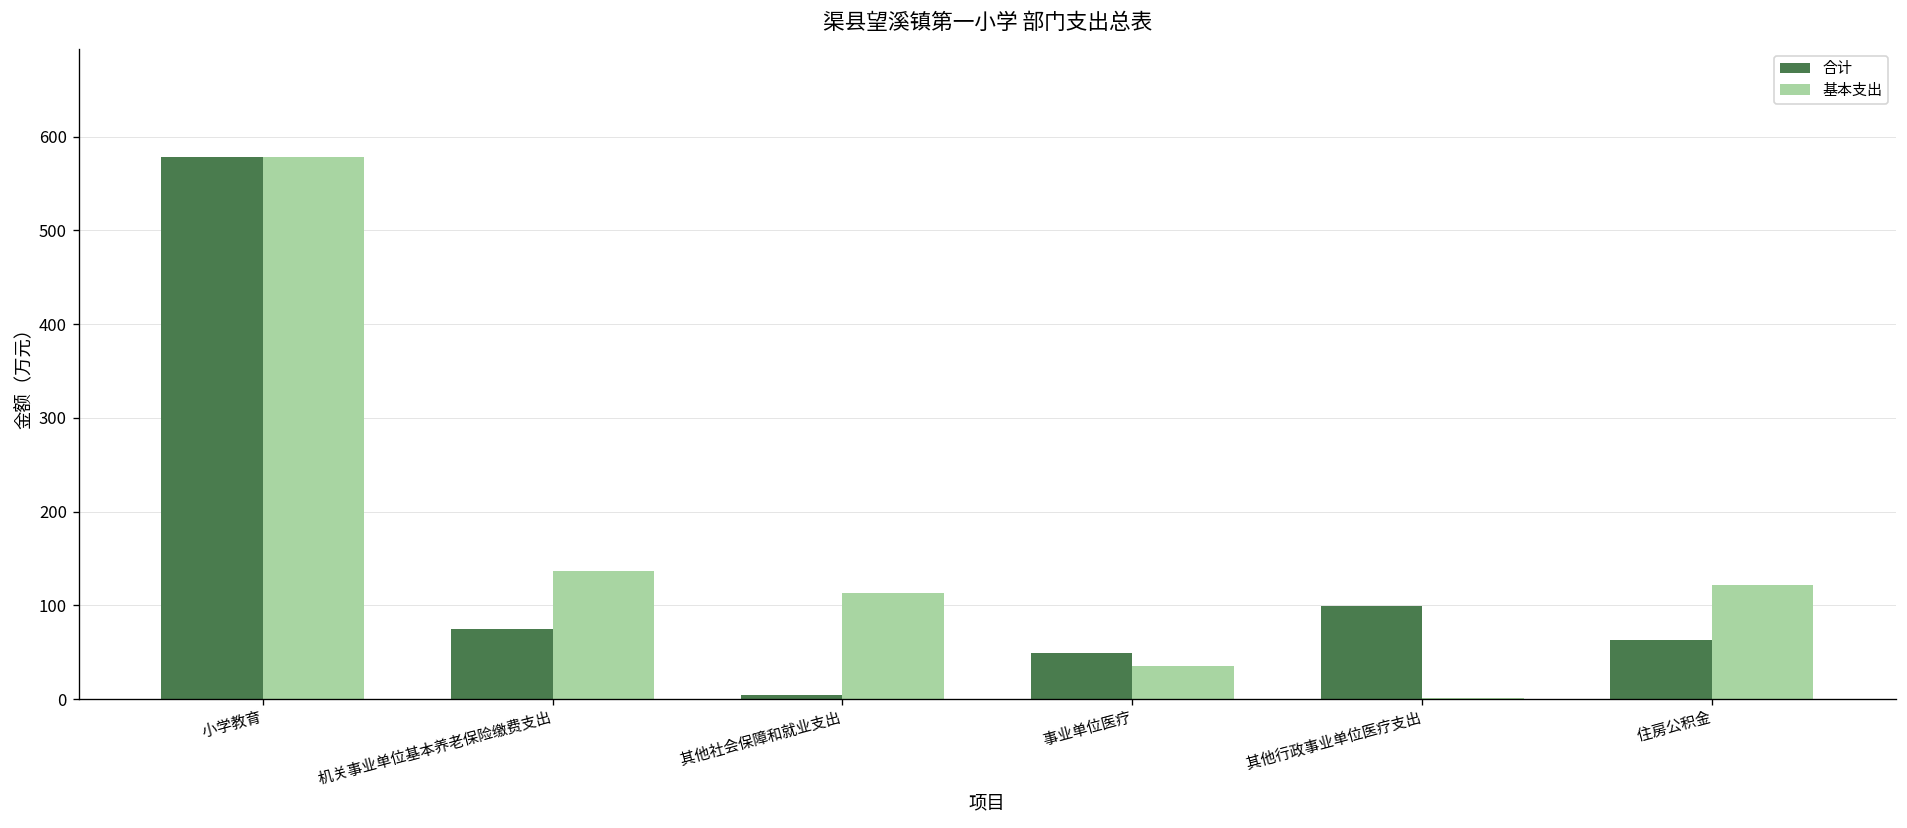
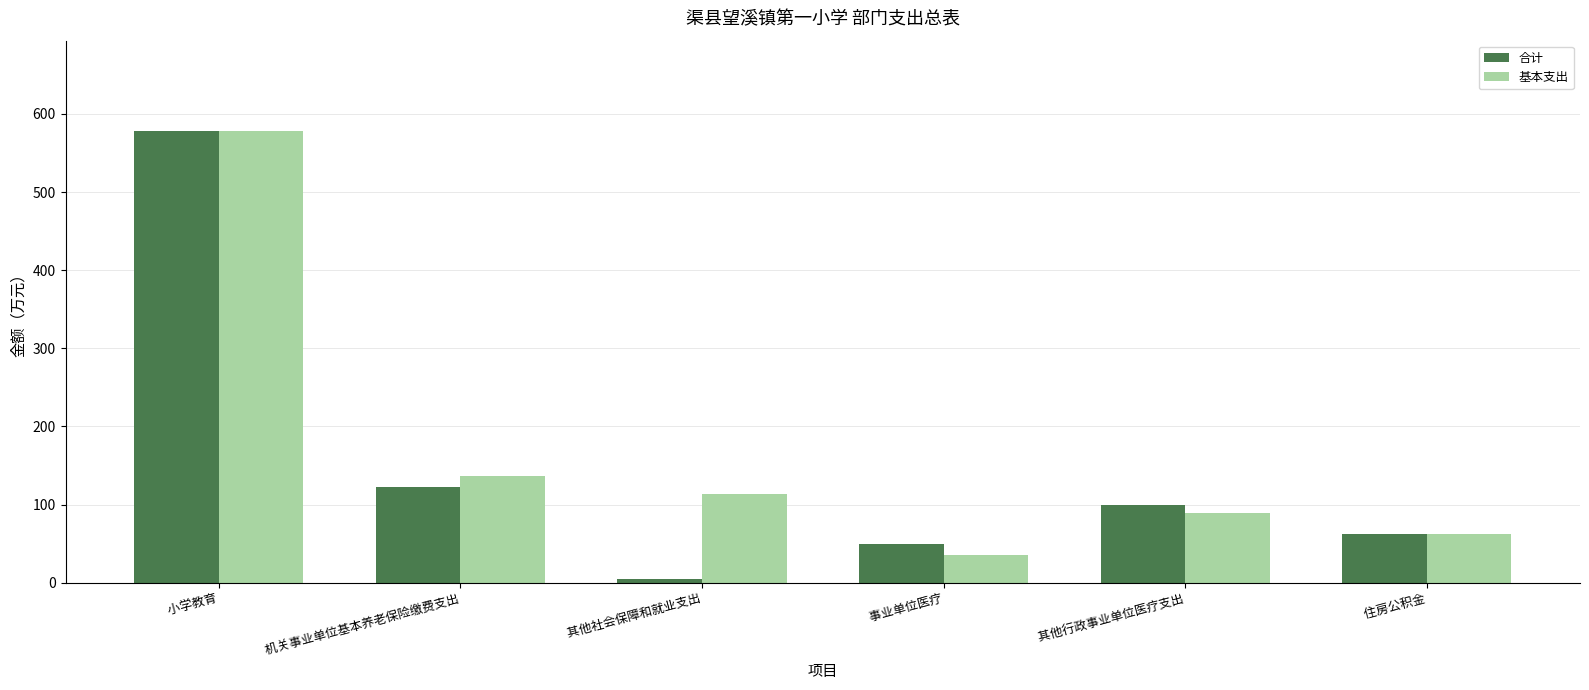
  {
    "合计": {
      "小学教育": 580,
-     "机关事业单位基本养老保险缴费支出": 70,
+     "机关事业单位基本养老保险缴费支出": 120,
      "其他社会保障和就业支出": 0,
      "事业单位医疗": 50,
      "其他行政事业单位医疗支出": 100,
      "住房公积金": 60
    },
    "基本支出": {
      "小学教育": 580,
      "机关事业单位基本养老保险缴费支出": 140,
      "其他社会保障和就业支出": 110,
      "事业单位医疗": 40,
-     "其他行政事业单位医疗支出": 0,
-     "住房公积金": 120
+     "其他行政事业单位医疗支出": 90,
+     "住房公积金": 60
    }
  }
